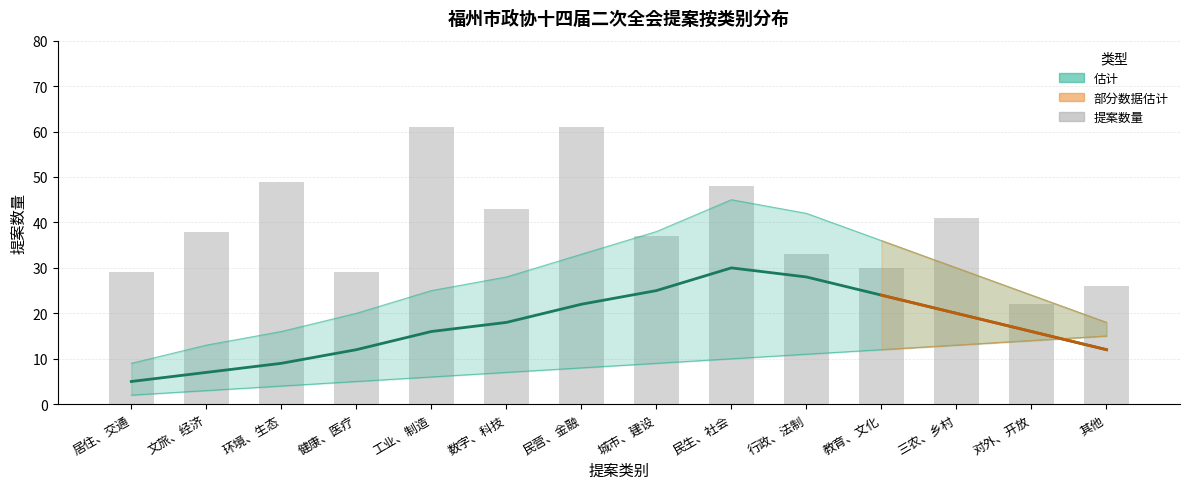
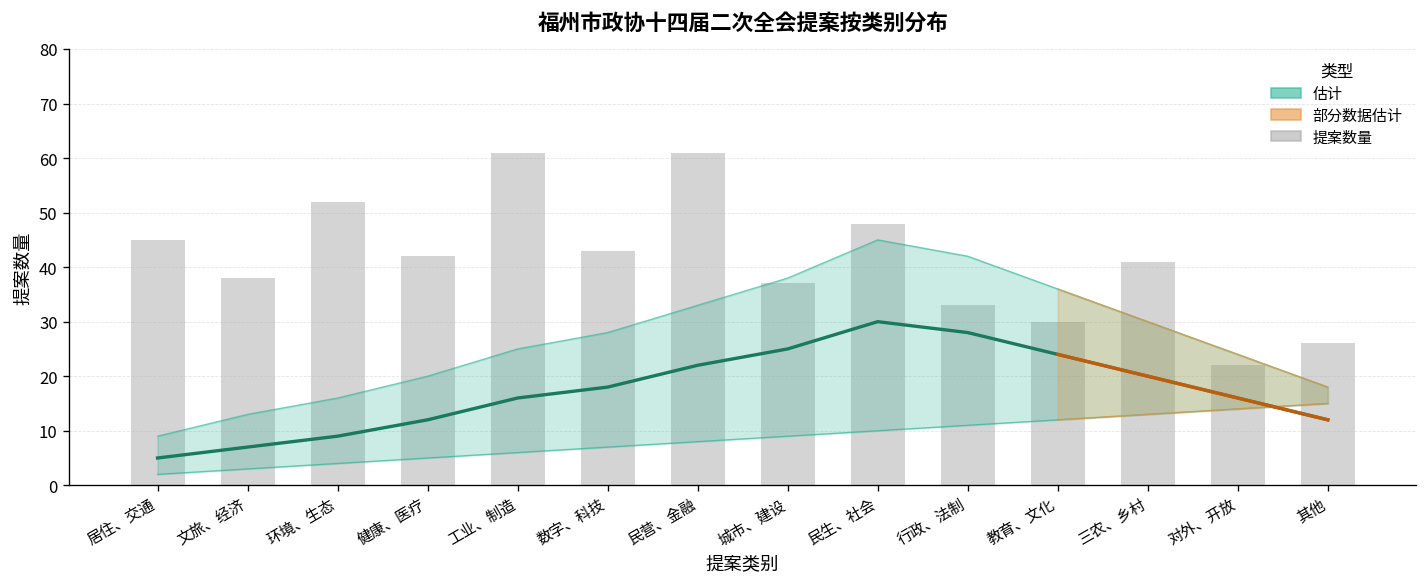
  {
    "提案数量": {
-     "居住、交通": 29,
+     "居住、交通": 45,
      "文旅、经济": 38,
-     "环境、生态": 49,
-     "健康、医疗": 29,
+     "环境、生态": 52,
+     "健康、医疗": 42,
      "工业、制造": 61,
      "数字、科技": 43,
      "民营、金融": 61,
      "城市、建设": 37,
      "民生、社会": 48,
      "行政、法制": 33,
      "教育、文化": 30,
      "三农、乡村": 41,
      "对外、开放": 22,
      "其他": 26
    }
  }
